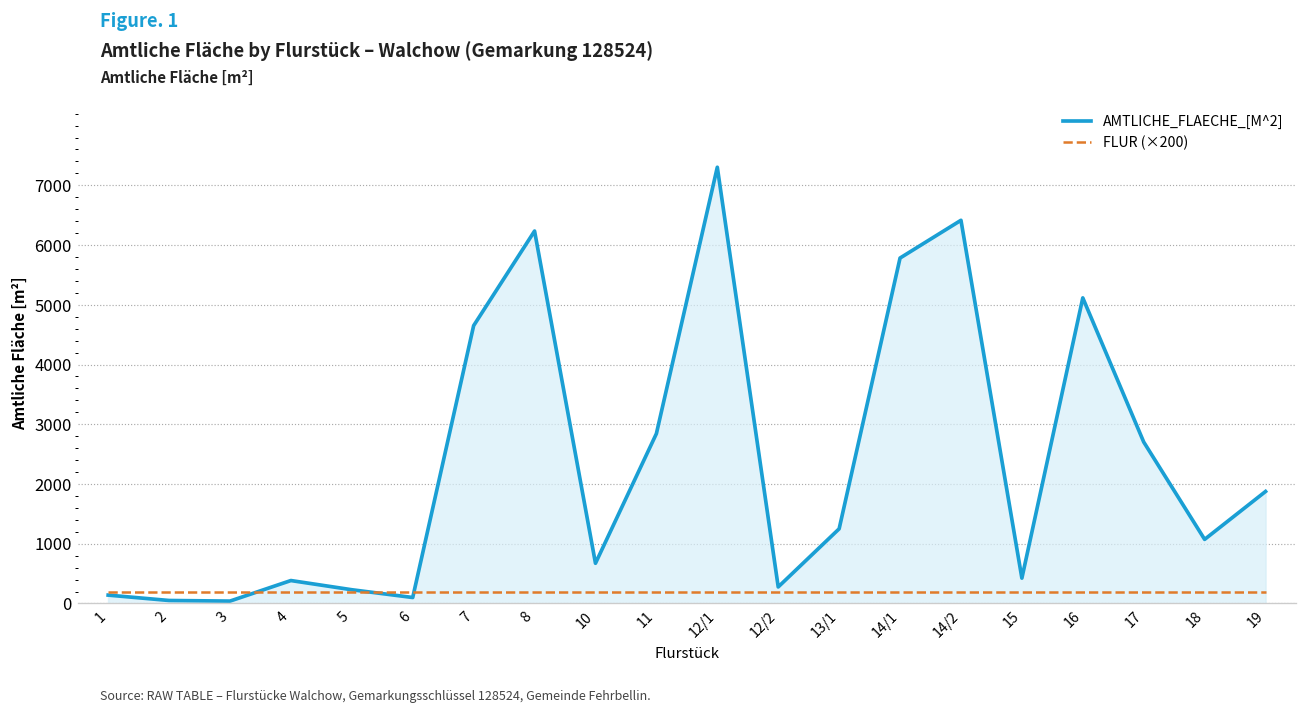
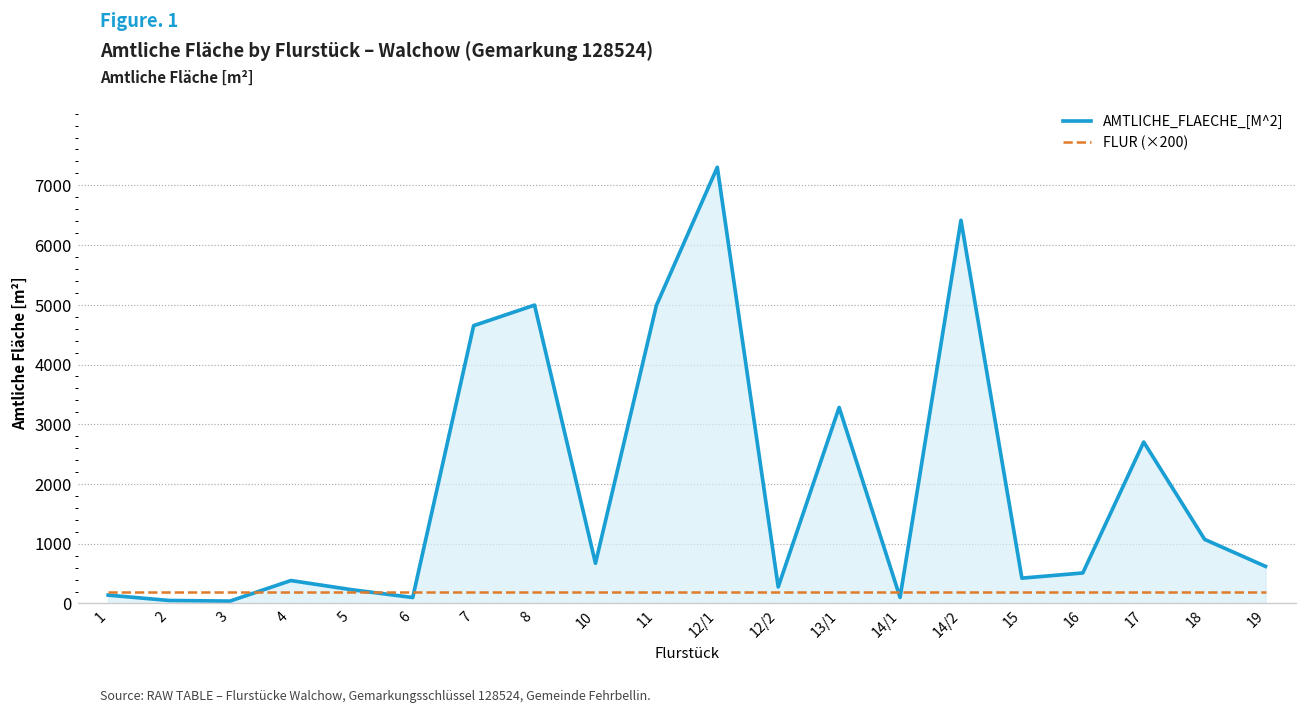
  {
    "AMTLICHE_FLAECHE_[M^2]": {
      "1": 100,
      "2": 100,
      "3": 0,
      "4": 400,
      "6": 100,
      "7": 4700,
-     "8": 6200,
+     "8": 5000,
      "10": 700,
-     "11": 2800,
+     "11": 5000,
      "12/1": 7300,
      "12/2": 300,
-     "13/1": 1300,
-     "14/1": 5800,
+     "13/1": 3300,
+     "14/1": 100,
      "14/2": 6400,
      "15": 400,
-     "16": 5100,
+     "16": 500,
      "17": 2700,
      "18": 1100,
-     "19": 1900
+     "19": 600
    },
    "FLUR (×200)": {
      "1": 200,
      "2": 200,
      "3": 200,
      "4": 200,
      "6": 200,
      "7": 200,
      "8": 200,
      "10": 200,
      "11": 200,
      "12/1": 200,
      "12/2": 200,
      "13/1": 200,
      "14/1": 200,
      "14/2": 200,
      "15": 200,
      "16": 200,
      "17": 200,
      "18": 200,
      "19": 200
    }
  }
